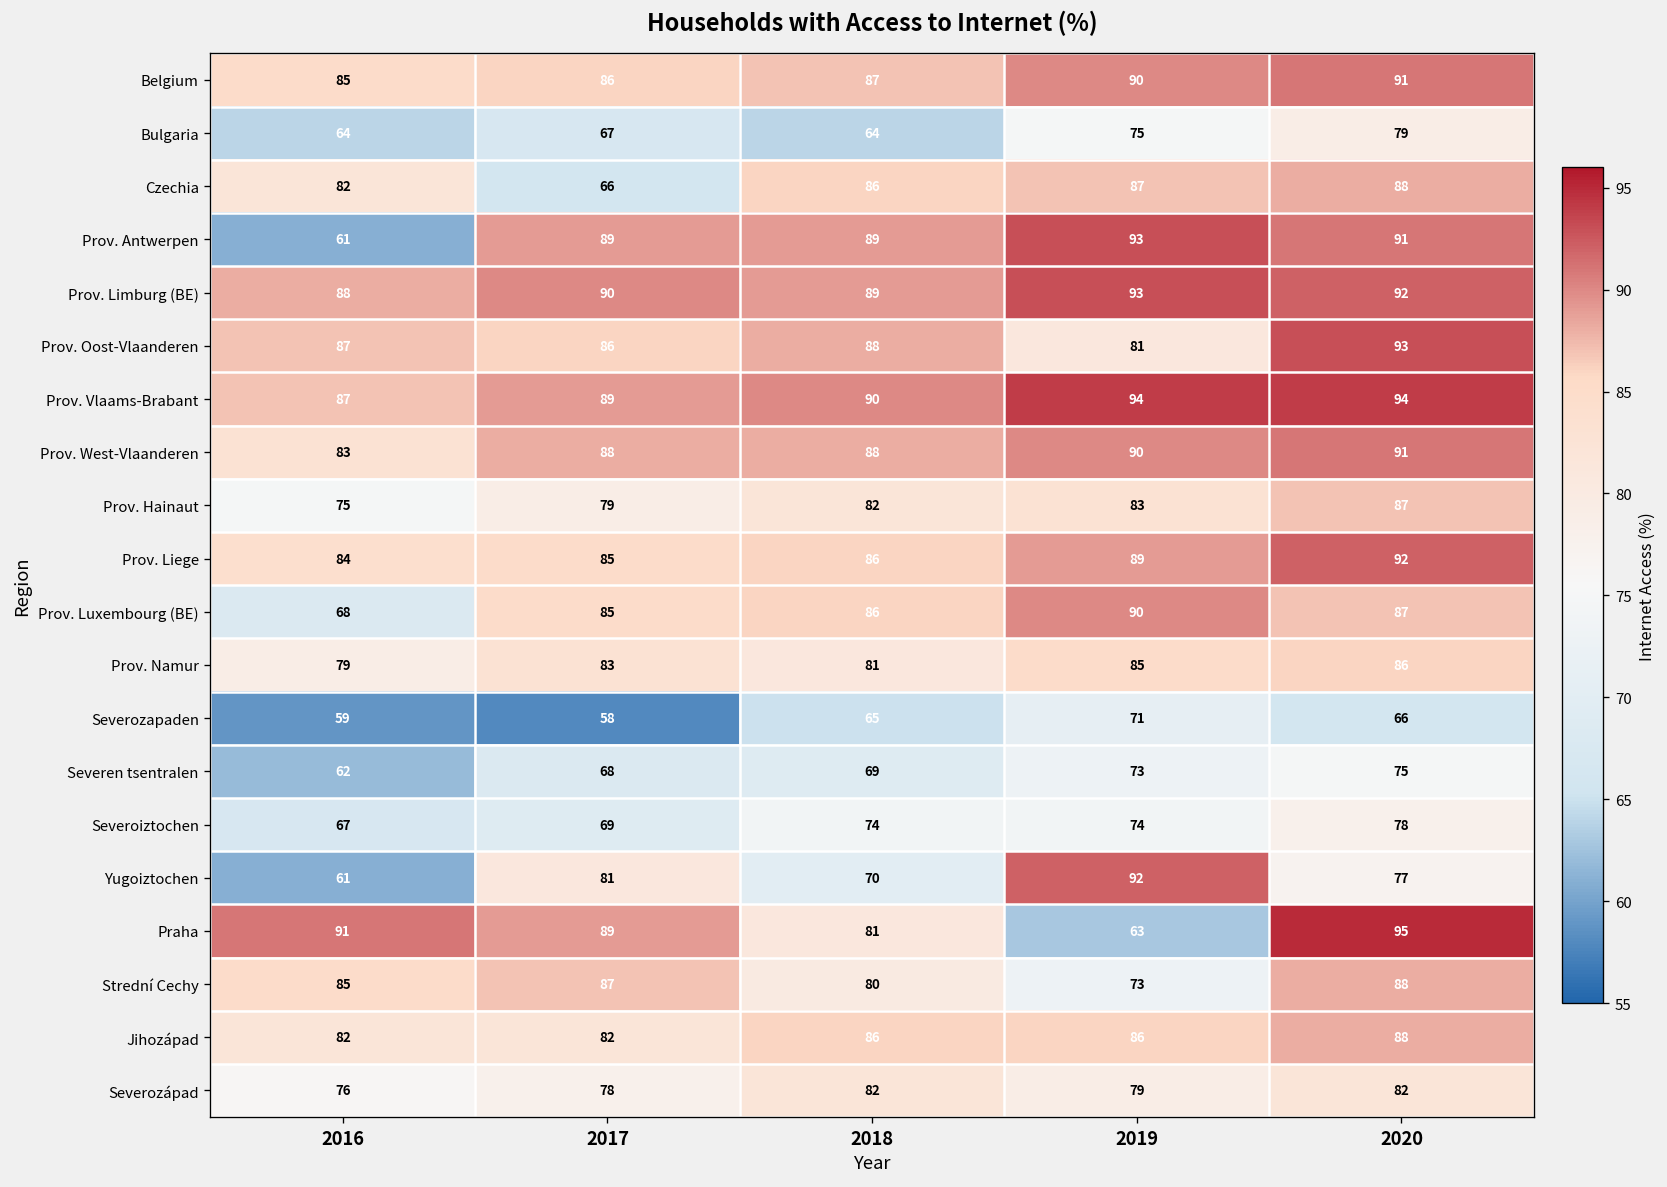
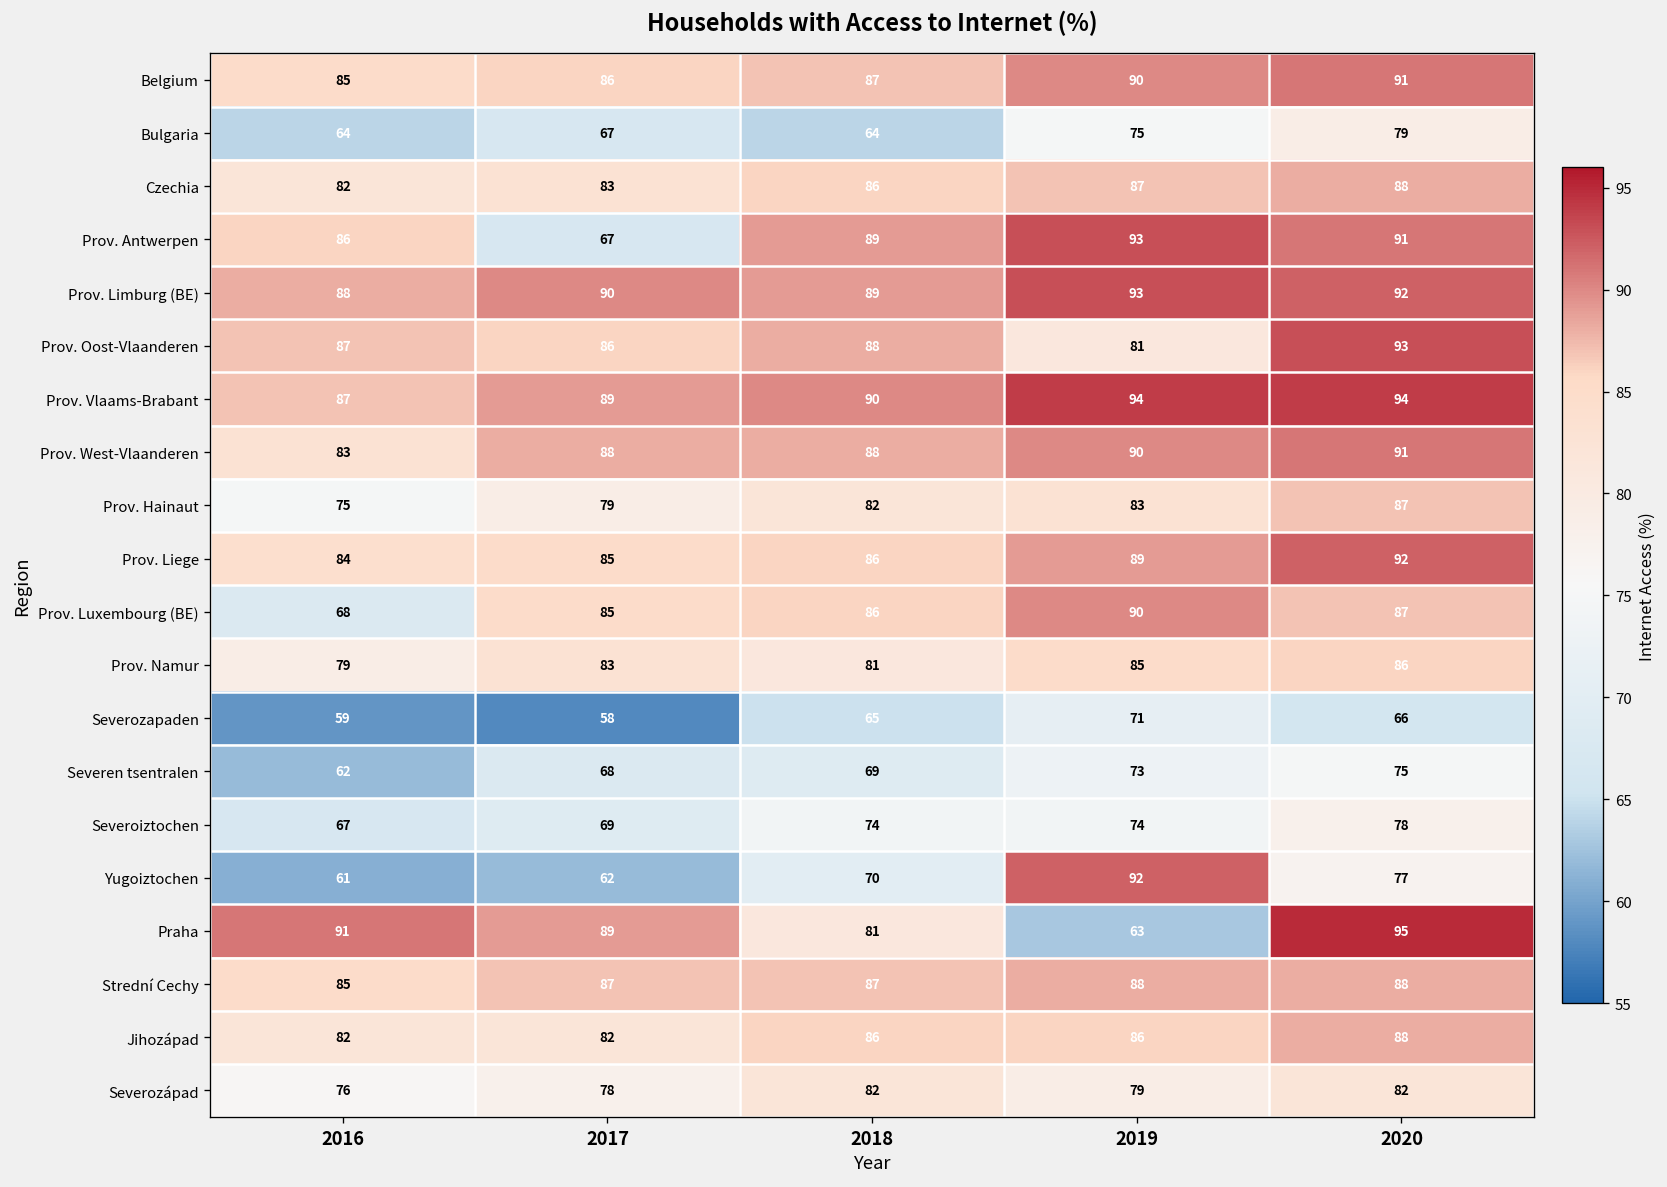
  {
    "Belgium": {
      "2016": 85,
      "2017": 86,
      "2018": 87,
      "2019": 90,
      "2020": 91
    },
    "Bulgaria": {
      "2016": 64,
      "2017": 67,
      "2018": 64,
      "2019": 75,
      "2020": 79
    },
    "Czechia": {
      "2016": 82,
-     "2017": 66,
+     "2017": 83,
      "2018": 86,
      "2019": 87,
      "2020": 88
    },
    "Prov. Antwerpen": {
-     "2016": 61,
-     "2017": 89,
+     "2016": 86,
+     "2017": 67,
      "2018": 89,
      "2019": 93,
      "2020": 91
    },
    "Prov. Limburg (BE)": {
      "2016": 88,
      "2017": 90,
      "2018": 89,
      "2019": 93,
      "2020": 92
    },
    "Prov. Oost-Vlaanderen": {
      "2016": 87,
      "2017": 86,
      "2018": 88,
      "2019": 81,
      "2020": 93
    },
    "Prov. Vlaams-Brabant": {
      "2016": 87,
      "2017": 89,
      "2018": 90,
      "2019": 94,
      "2020": 94
    },
    "Prov. West-Vlaanderen": {
      "2016": 83,
      "2017": 88,
      "2018": 88,
      "2019": 90,
      "2020": 91
    },
    "Prov. Hainaut": {
      "2016": 75,
      "2017": 79,
      "2018": 82,
      "2019": 83,
      "2020": 87
    },
    "Prov. Liege": {
      "2016": 84,
      "2017": 85,
      "2018": 86,
      "2019": 89,
      "2020": 92
    },
    "Prov. Luxembourg (BE)": {
      "2016": 68,
      "2017": 85,
      "2018": 86,
      "2019": 90,
      "2020": 87
    },
    "Prov. Namur": {
      "2016": 79,
      "2017": 83,
      "2018": 81,
      "2019": 85,
      "2020": 86
    },
    "Severozapaden": {
      "2016": 59,
      "2017": 58,
      "2018": 65,
      "2019": 71,
      "2020": 66
    },
    "Severen tsentralen": {
      "2016": 62,
      "2017": 68,
      "2018": 69,
      "2019": 73,
      "2020": 75
    },
    "Severoiztochen": {
      "2016": 67,
      "2017": 69,
      "2018": 74,
      "2019": 74,
      "2020": 78
    },
    "Yugoiztochen": {
      "2016": 61,
-     "2017": 81,
+     "2017": 62,
      "2018": 70,
      "2019": 92,
      "2020": 77
    },
    "Praha": {
      "2016": 91,
      "2017": 89,
      "2018": 81,
      "2019": 63,
      "2020": 95
    },
    "Strední Cechy": {
      "2016": 85,
      "2017": 87,
-     "2018": 80,
-     "2019": 73,
+     "2018": 87,
+     "2019": 88,
      "2020": 88
    },
    "Jihozápad": {
      "2016": 82,
      "2017": 82,
      "2018": 86,
      "2019": 86,
      "2020": 88
    },
    "Severozápad": {
      "2016": 76,
      "2017": 78,
      "2018": 82,
      "2019": 79,
      "2020": 82
    }
  }
